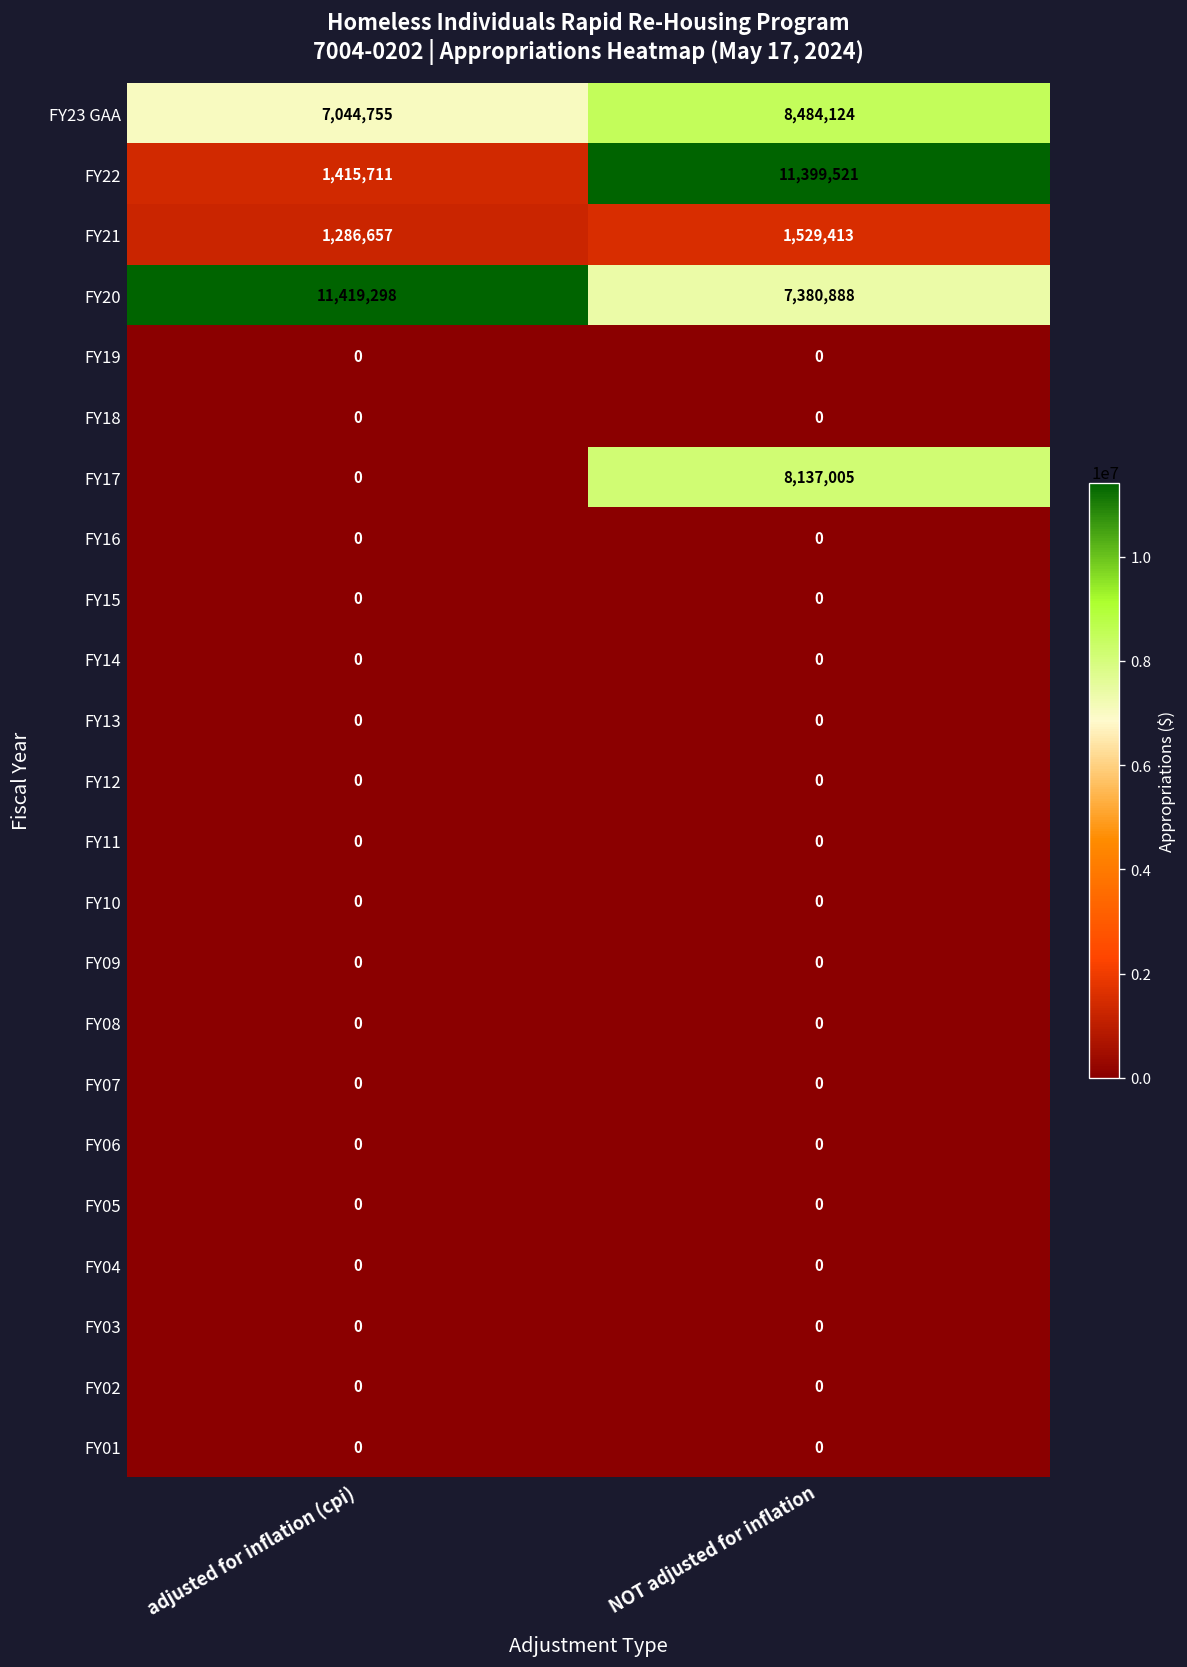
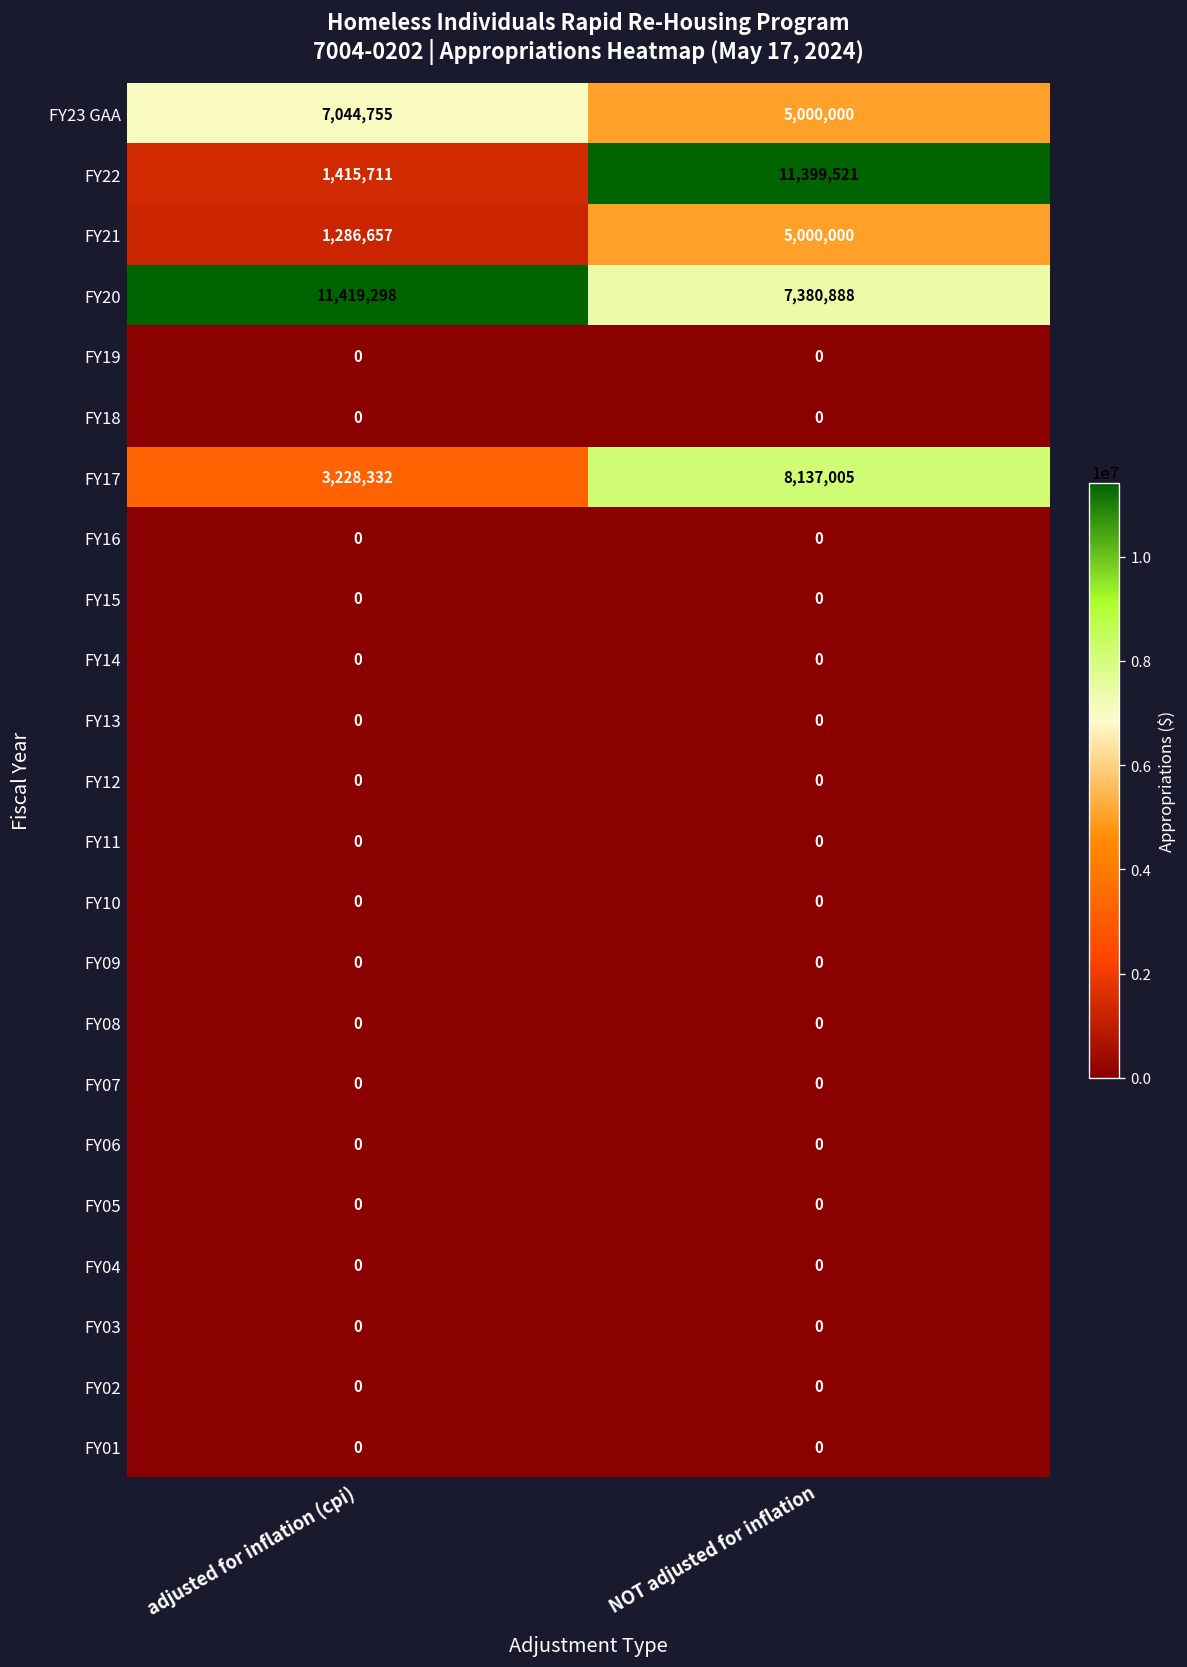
  {
    "FY23 GAA": {
      "adjusted for inflation (cpi)": "7,044,755",
-     "NOT adjusted for inflation": "8,484,124"
+     "NOT adjusted for inflation": "5,000,000"
    },
    "FY22": {
      "adjusted for inflation (cpi)": "1,415,711",
      "NOT adjusted for inflation": "11,399,521"
    },
    "FY21": {
      "adjusted for inflation (cpi)": "1,286,657",
-     "NOT adjusted for inflation": "1,529,413"
+     "NOT adjusted for inflation": "5,000,000"
    },
    "FY20": {
      "adjusted for inflation (cpi)": "11,419,298",
      "NOT adjusted for inflation": "7,380,888"
    },
    "FY19": {
      "adjusted for inflation (cpi)": "0",
      "NOT adjusted for inflation": "0"
    },
    "FY18": {
      "adjusted for inflation (cpi)": "0",
      "NOT adjusted for inflation": "0"
    },
    "FY17": {
-     "adjusted for inflation (cpi)": "0",
+     "adjusted for inflation (cpi)": "3,228,332",
      "NOT adjusted for inflation": "8,137,005"
    },
    "FY16": {
      "adjusted for inflation (cpi)": "0",
      "NOT adjusted for inflation": "0"
    },
    "FY15": {
      "adjusted for inflation (cpi)": "0",
      "NOT adjusted for inflation": "0"
    },
    "FY14": {
      "adjusted for inflation (cpi)": "0",
      "NOT adjusted for inflation": "0"
    },
    "FY13": {
      "adjusted for inflation (cpi)": "0",
      "NOT adjusted for inflation": "0"
    },
    "FY12": {
      "adjusted for inflation (cpi)": "0",
      "NOT adjusted for inflation": "0"
    },
    "FY11": {
      "adjusted for inflation (cpi)": "0",
      "NOT adjusted for inflation": "0"
    },
    "FY10": {
      "adjusted for inflation (cpi)": "0",
      "NOT adjusted for inflation": "0"
    },
    "FY09": {
      "adjusted for inflation (cpi)": "0",
      "NOT adjusted for inflation": "0"
    },
    "FY08": {
      "adjusted for inflation (cpi)": "0",
      "NOT adjusted for inflation": "0"
    },
    "FY07": {
      "adjusted for inflation (cpi)": "0",
      "NOT adjusted for inflation": "0"
    },
    "FY06": {
      "adjusted for inflation (cpi)": "0",
      "NOT adjusted for inflation": "0"
    },
    "FY05": {
      "adjusted for inflation (cpi)": "0",
      "NOT adjusted for inflation": "0"
    },
    "FY04": {
      "adjusted for inflation (cpi)": "0",
      "NOT adjusted for inflation": "0"
    },
    "FY03": {
      "adjusted for inflation (cpi)": "0",
      "NOT adjusted for inflation": "0"
    },
    "FY02": {
      "adjusted for inflation (cpi)": "0",
      "NOT adjusted for inflation": "0"
    },
    "FY01": {
      "adjusted for inflation (cpi)": "0",
      "NOT adjusted for inflation": "0"
    }
  }
